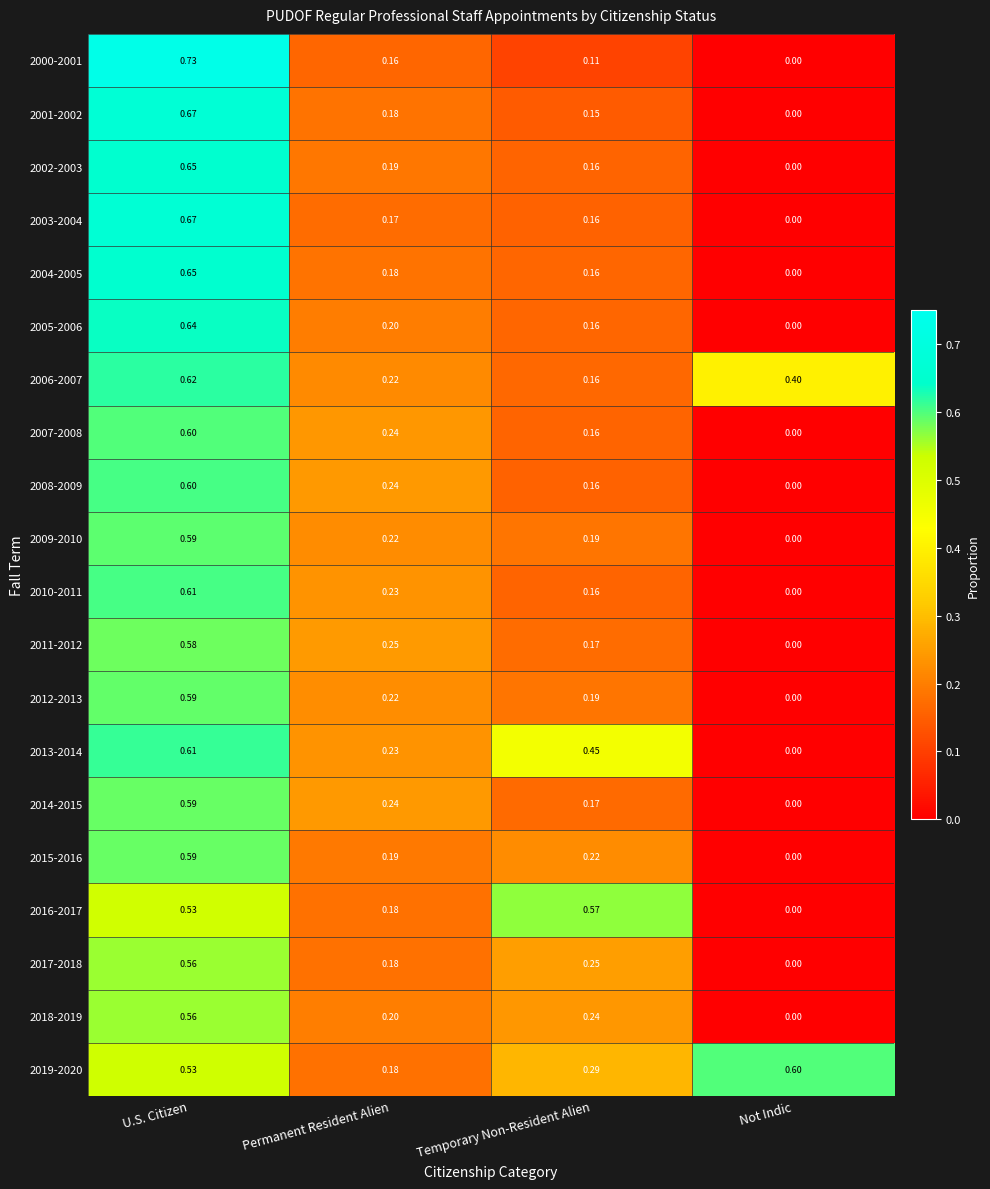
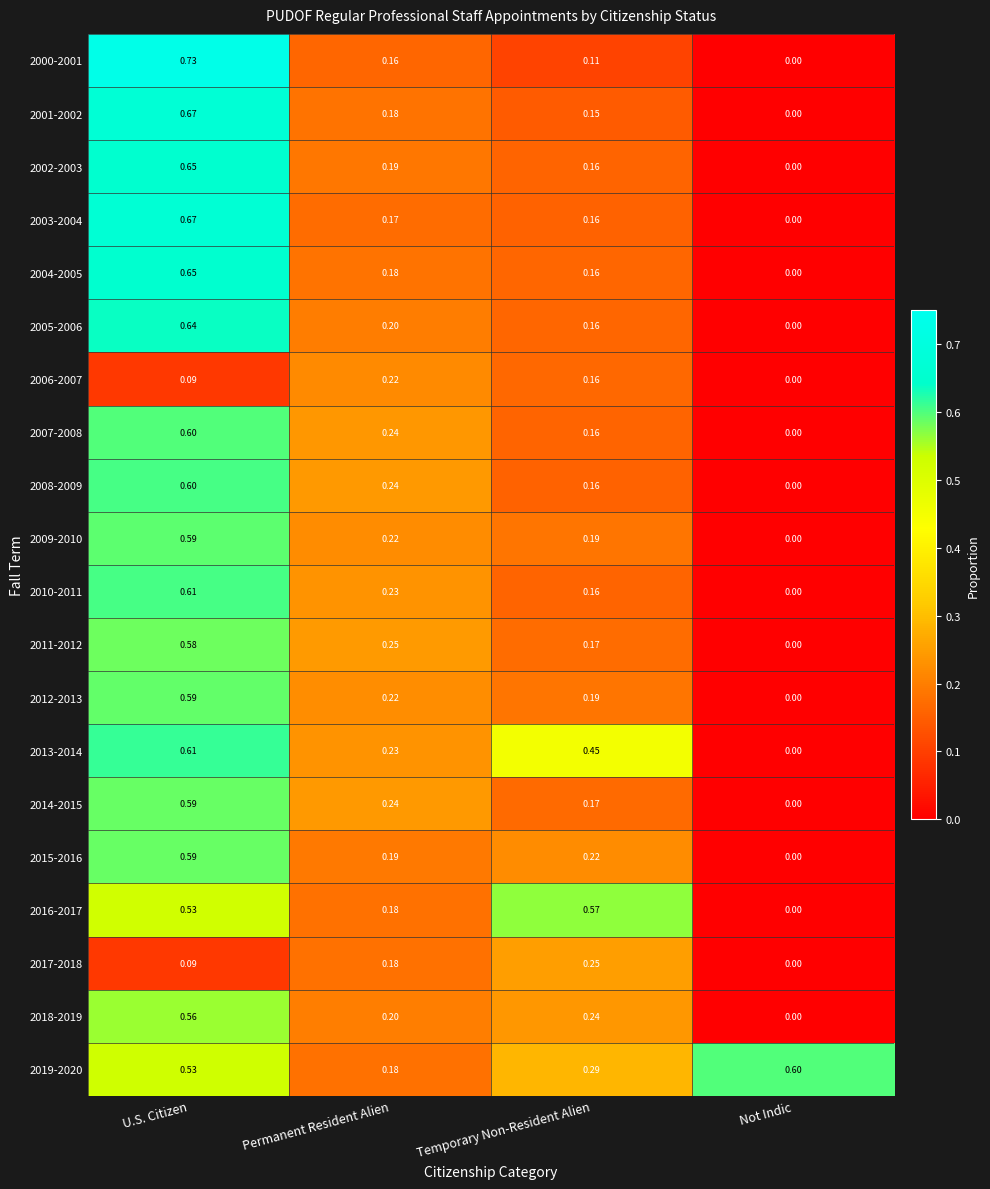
  {
    "2000-2001": {
      "U.S. Citizen": 0.73,
      "Permanent Resident Alien": 0.16,
      "Temporary Non-Resident Alien": 0.11,
      "Not Indic": 0.00
    },
    "2001-2002": {
      "U.S. Citizen": 0.67,
      "Permanent Resident Alien": 0.18,
      "Temporary Non-Resident Alien": 0.15,
      "Not Indic": 0.00
    },
    "2002-2003": {
      "U.S. Citizen": 0.65,
      "Permanent Resident Alien": 0.19,
      "Temporary Non-Resident Alien": 0.16,
      "Not Indic": 0.00
    },
    "2003-2004": {
      "U.S. Citizen": 0.67,
      "Permanent Resident Alien": 0.17,
      "Temporary Non-Resident Alien": 0.16,
      "Not Indic": 0.00
    },
    "2004-2005": {
      "U.S. Citizen": 0.65,
      "Permanent Resident Alien": 0.18,
      "Temporary Non-Resident Alien": 0.16,
      "Not Indic": 0.00
    },
    "2005-2006": {
      "U.S. Citizen": 0.64,
      "Permanent Resident Alien": 0.20,
      "Temporary Non-Resident Alien": 0.16,
      "Not Indic": 0.00
    },
    "2006-2007": {
-     "U.S. Citizen": 0.62,
+     "U.S. Citizen": 0.09,
      "Permanent Resident Alien": 0.22,
      "Temporary Non-Resident Alien": 0.16,
-     "Not Indic": 0.40
+     "Not Indic": 0.00
    },
    "2007-2008": {
      "U.S. Citizen": 0.60,
      "Permanent Resident Alien": 0.24,
      "Temporary Non-Resident Alien": 0.16,
      "Not Indic": 0.00
    },
    "2008-2009": {
      "U.S. Citizen": 0.60,
      "Permanent Resident Alien": 0.24,
      "Temporary Non-Resident Alien": 0.16,
      "Not Indic": 0.00
    },
    "2009-2010": {
      "U.S. Citizen": 0.59,
      "Permanent Resident Alien": 0.22,
      "Temporary Non-Resident Alien": 0.19,
      "Not Indic": 0.00
    },
    "2010-2011": {
      "U.S. Citizen": 0.61,
      "Permanent Resident Alien": 0.23,
      "Temporary Non-Resident Alien": 0.16,
      "Not Indic": 0.00
    },
    "2011-2012": {
      "U.S. Citizen": 0.58,
      "Permanent Resident Alien": 0.25,
      "Temporary Non-Resident Alien": 0.17,
      "Not Indic": 0.00
    },
    "2012-2013": {
      "U.S. Citizen": 0.59,
      "Permanent Resident Alien": 0.22,
      "Temporary Non-Resident Alien": 0.19,
      "Not Indic": 0.00
    },
    "2013-2014": {
      "U.S. Citizen": 0.61,
      "Permanent Resident Alien": 0.23,
      "Temporary Non-Resident Alien": 0.45,
      "Not Indic": 0.00
    },
    "2014-2015": {
      "U.S. Citizen": 0.59,
      "Permanent Resident Alien": 0.24,
      "Temporary Non-Resident Alien": 0.17,
      "Not Indic": 0.00
    },
    "2015-2016": {
      "U.S. Citizen": 0.59,
      "Permanent Resident Alien": 0.19,
      "Temporary Non-Resident Alien": 0.22,
      "Not Indic": 0.00
    },
    "2016-2017": {
      "U.S. Citizen": 0.53,
      "Permanent Resident Alien": 0.18,
      "Temporary Non-Resident Alien": 0.57,
      "Not Indic": 0.00
    },
    "2017-2018": {
-     "U.S. Citizen": 0.56,
+     "U.S. Citizen": 0.09,
      "Permanent Resident Alien": 0.18,
      "Temporary Non-Resident Alien": 0.25,
      "Not Indic": 0.00
    },
    "2018-2019": {
      "U.S. Citizen": 0.56,
      "Permanent Resident Alien": 0.20,
      "Temporary Non-Resident Alien": 0.24,
      "Not Indic": 0.00
    },
    "2019-2020": {
      "U.S. Citizen": 0.53,
      "Permanent Resident Alien": 0.18,
      "Temporary Non-Resident Alien": 0.29,
      "Not Indic": 0.60
    }
  }
